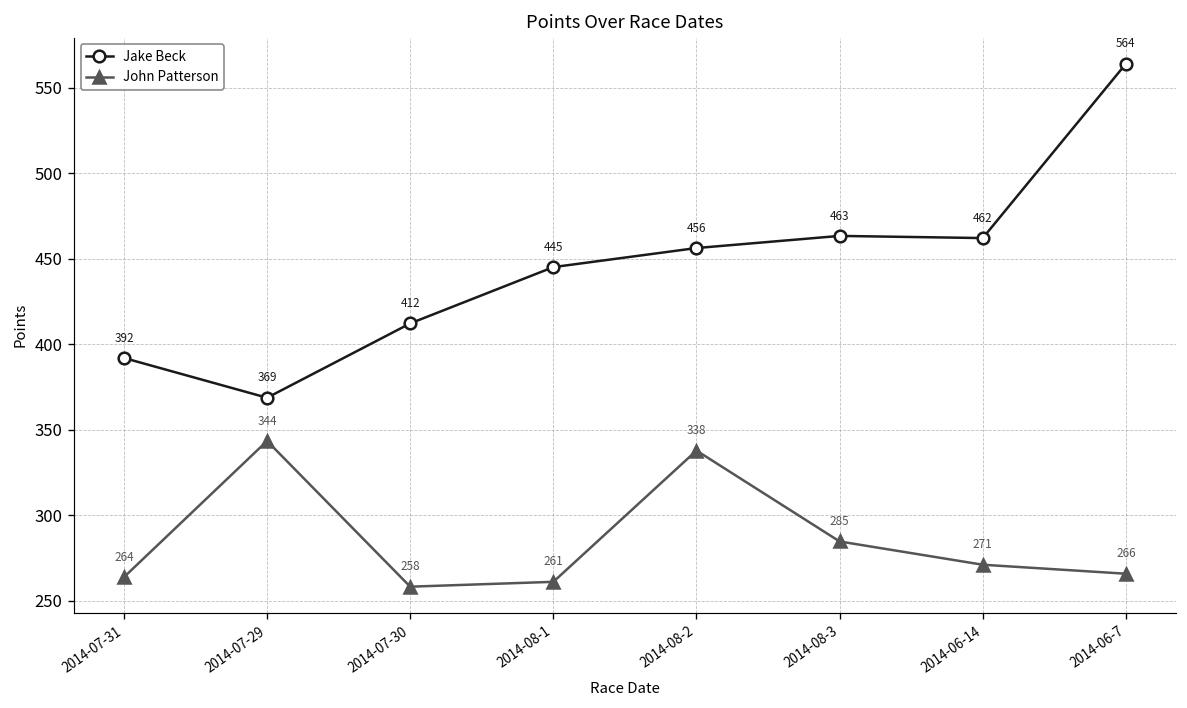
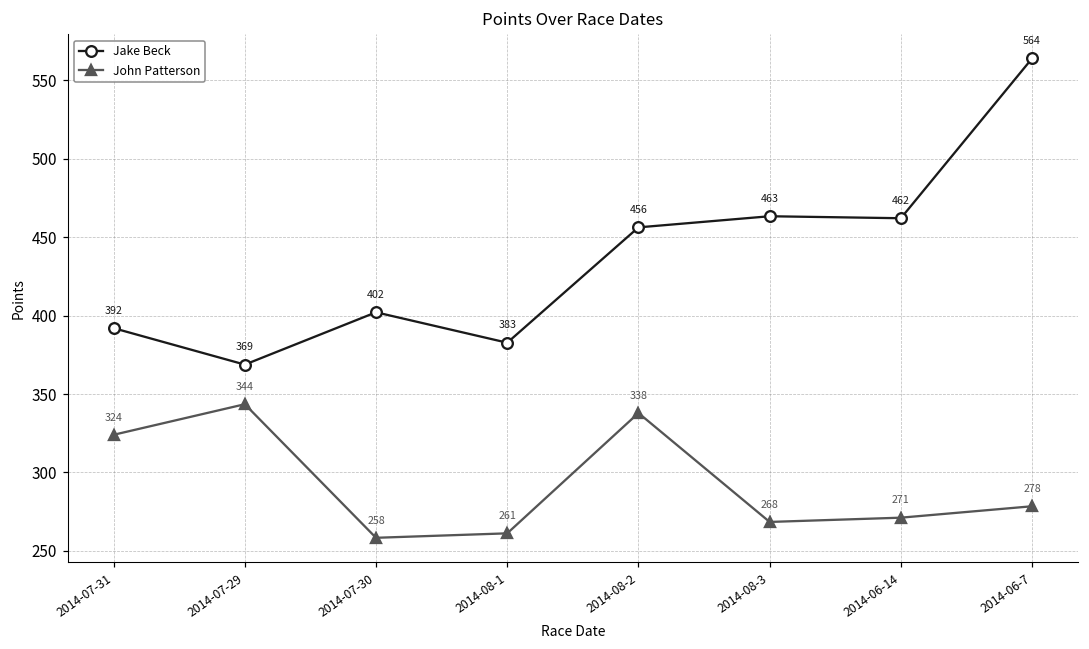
  {
    "Jake Beck": {
      "2014-07-31": 392,
      "2014-07-29": 369,
-     "2014-07-30": 412,
-     "2014-08-1": 445,
+     "2014-07-30": 402,
+     "2014-08-1": 383,
      "2014-08-2": 456,
      "2014-08-3": 463,
      "2014-06-14": 462,
      "2014-06-7": 564
    },
    "John Patterson": {
-     "2014-07-31": 264,
+     "2014-07-31": 324,
      "2014-07-29": 344,
      "2014-07-30": 258,
      "2014-08-1": 261,
      "2014-08-2": 338,
-     "2014-08-3": 285,
+     "2014-08-3": 268,
      "2014-06-14": 271,
-     "2014-06-7": 266
+     "2014-06-7": 278
    }
  }
